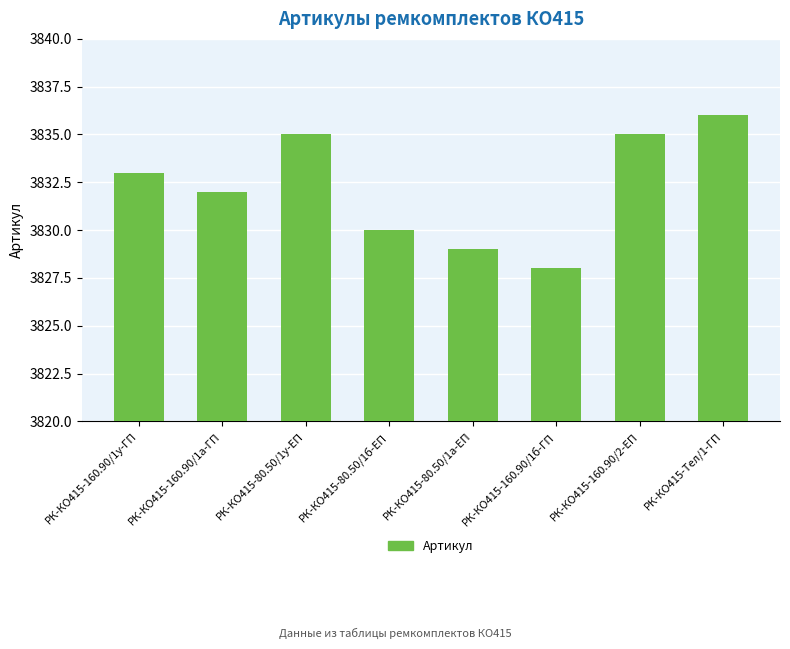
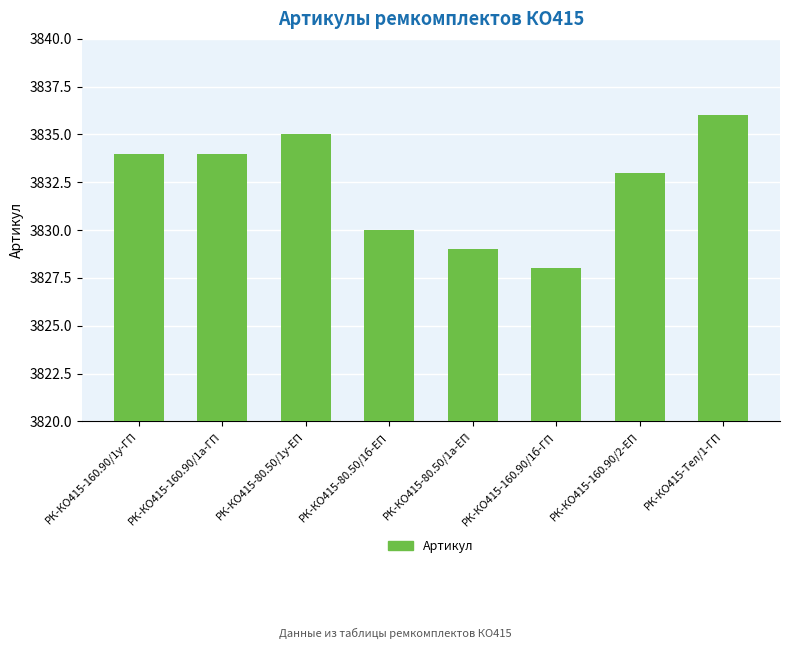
  {
-   "РК-КО415-160.90/1у-ГП": 3833,
-   "РК-КО415-160.90/1а-ГП": 3832,
+   "РК-КО415-160.90/1у-ГП": 3834,
+   "РК-КО415-160.90/1а-ГП": 3834,
    "РК-КО415-80.50/1у-ЕП": 3835,
    "РК-КО415-80.50/1б-ЕП": 3830,
    "РК-КО415-80.50/1а-ЕП": 3829,
    "РК-КО415-160.90/1б-ГП": 3828,
-   "РК-КО415-160.90/2-ЕП": 3835,
+   "РК-КО415-160.90/2-ЕП": 3833,
    "РК-КО415-Тел/1-ГП": 3836
  }
